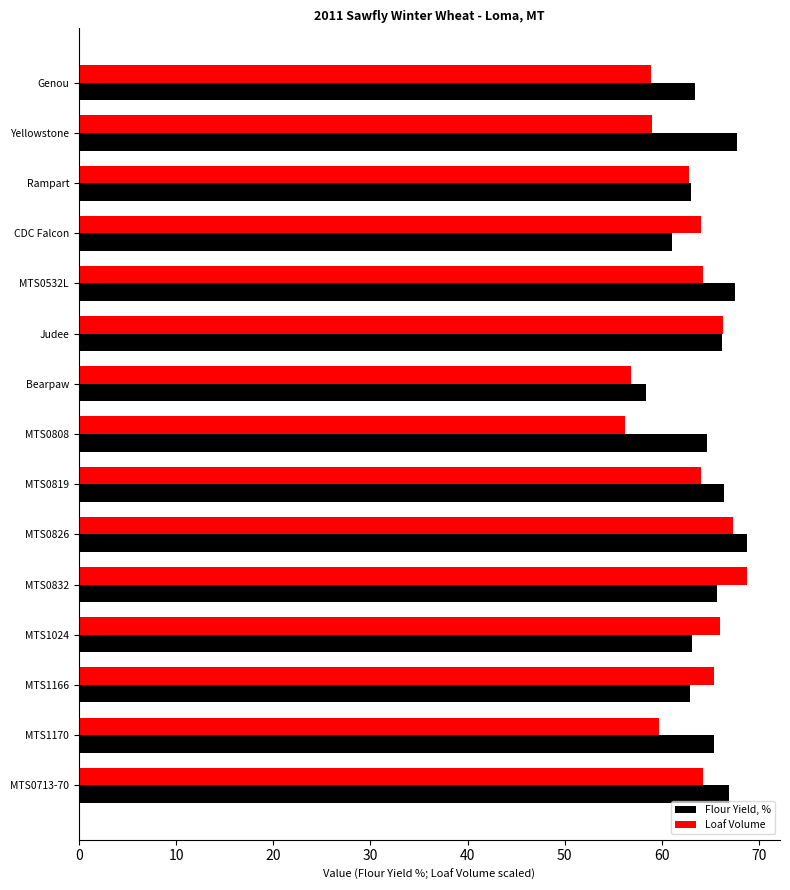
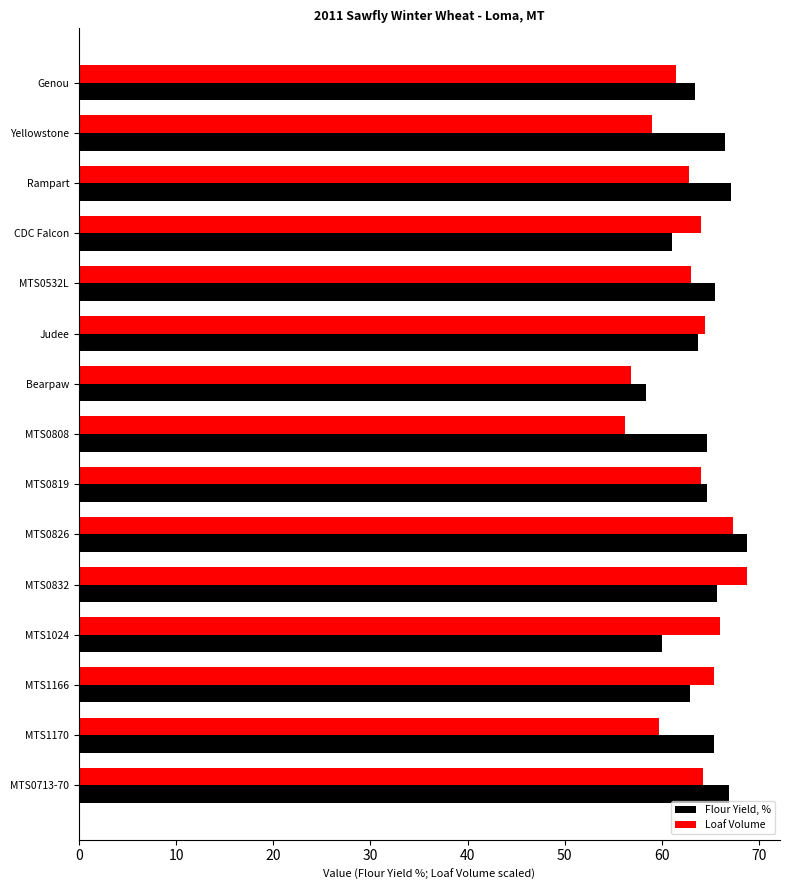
  {
    "Flour Yield, %": {
      "Genou": 63,
-     "Yellowstone": 68,
-     "Rampart": 63,
+     "Yellowstone": 67,
+     "Rampart": 67,
      "CDC Falcon": 61,
-     "MTS0532L": 68,
-     "Judee": 66,
+     "MTS0532L": 65,
+     "Judee": 64,
      "Bearpaw": 58,
      "MTS0808": 65,
-     "MTS0819": 66,
+     "MTS0819": 65,
      "MTS0826": 69,
      "MTS0832": 66,
-     "MTS1024": 63,
+     "MTS1024": 60,
      "MTS1166": 63,
      "MTS1170": 65,
      "MTS0713-70": 67
    },
    "Loaf Volume": {
-     "Genou": 59,
+     "Genou": 61,
      "Yellowstone": 59,
      "Rampart": 63,
      "CDC Falcon": 64,
-     "MTS0532L": 64,
-     "Judee": 66,
+     "MTS0532L": 63,
+     "Judee": 64,
      "Bearpaw": 57,
      "MTS0808": 56,
      "MTS0819": 64,
      "MTS0826": 67,
      "MTS0832": 69,
      "MTS1024": 66,
      "MTS1166": 65,
      "MTS1170": 60,
      "MTS0713-70": 64
    }
  }
